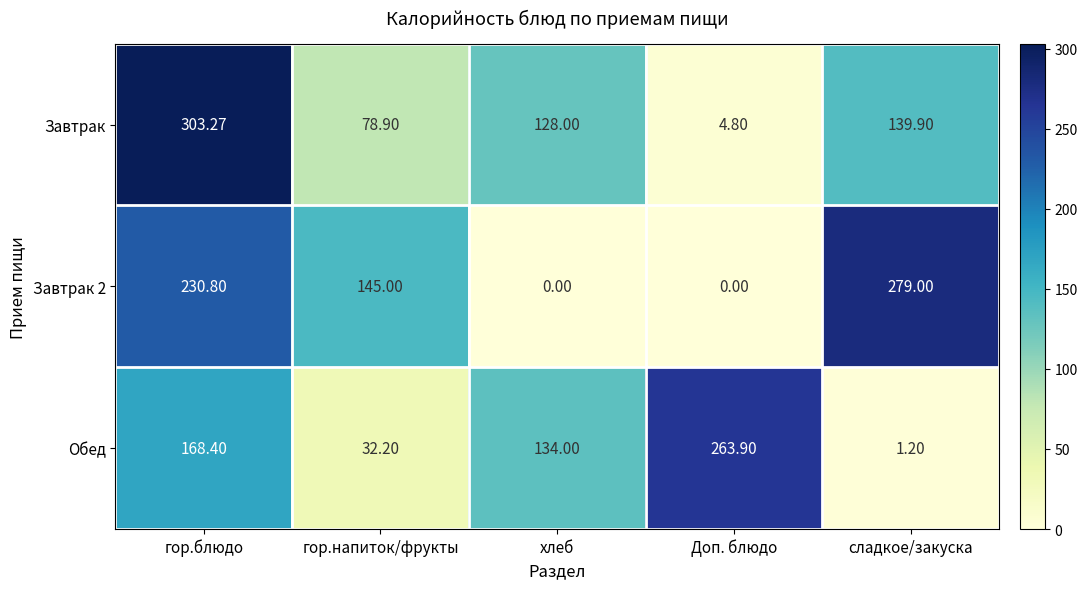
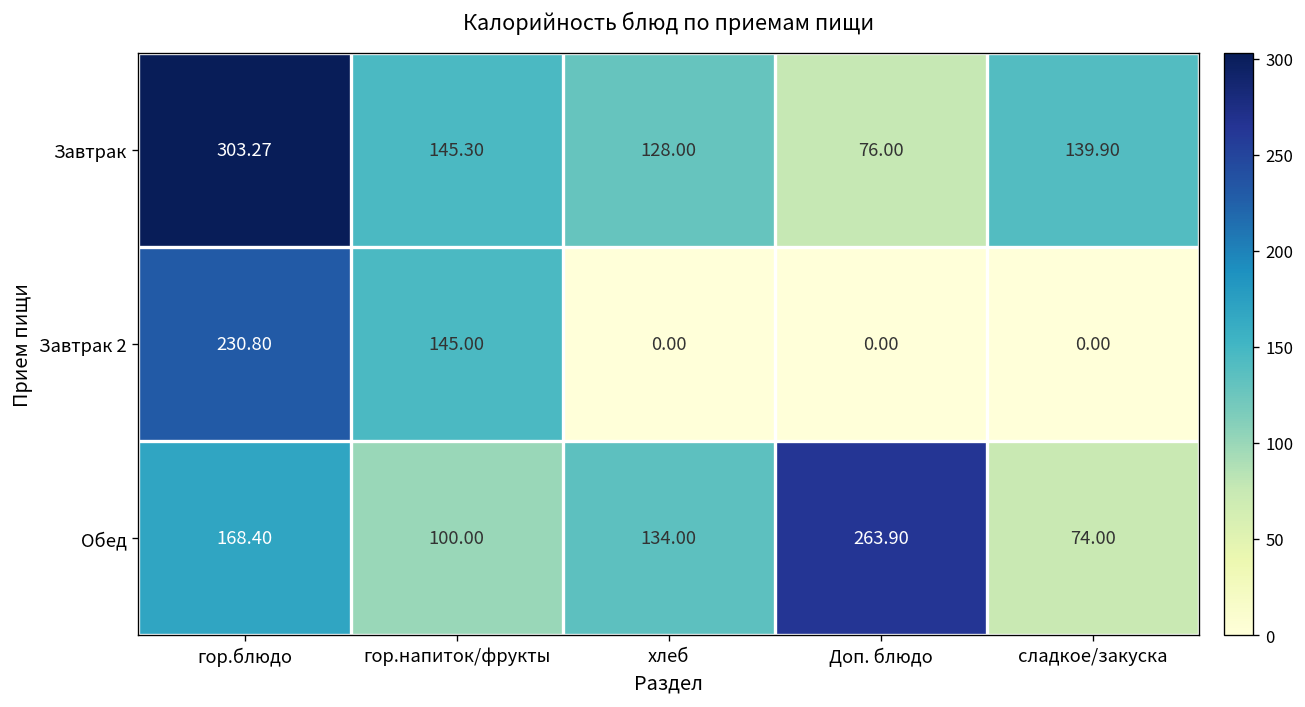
  {
    "Завтрак": {
      "гор.блюдо": 303.27,
-     "гор.напиток/фрукты": 78.90,
+     "гор.напиток/фрукты": 145.30,
      "хлеб": 128.00,
-     "Доп. блюдо": 4.80,
+     "Доп. блюдо": 76.00,
      "сладкое/закуска": 139.90
    },
    "Завтрак 2": {
      "гор.блюдо": 230.80,
      "гор.напиток/фрукты": 145.00,
      "хлеб": 0.00,
      "Доп. блюдо": 0.00,
-     "сладкое/закуска": 279.00
+     "сладкое/закуска": 0.00
    },
    "Обед": {
      "гор.блюдо": 168.40,
-     "гор.напиток/фрукты": 32.20,
+     "гор.напиток/фрукты": 100.00,
      "хлеб": 134.00,
      "Доп. блюдо": 263.90,
-     "сладкое/закуска": 1.20
+     "сладкое/закуска": 74.00
    }
  }
